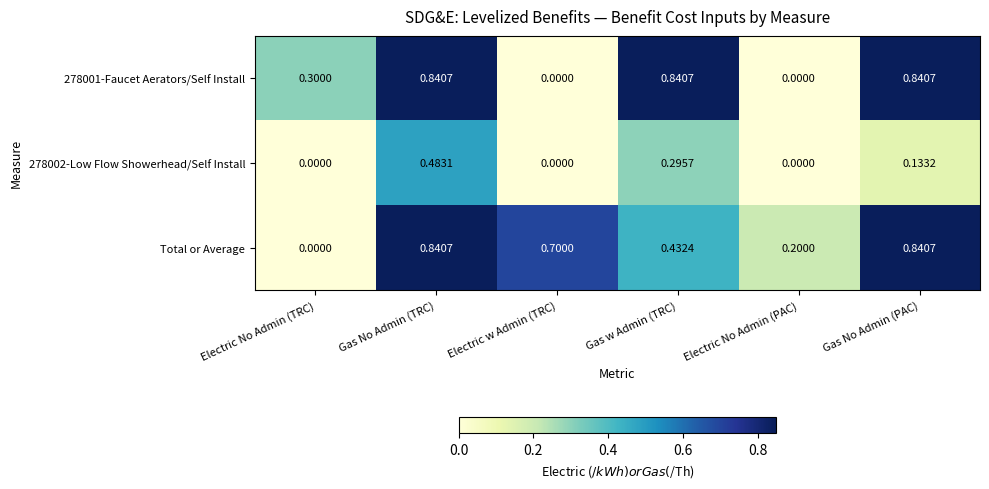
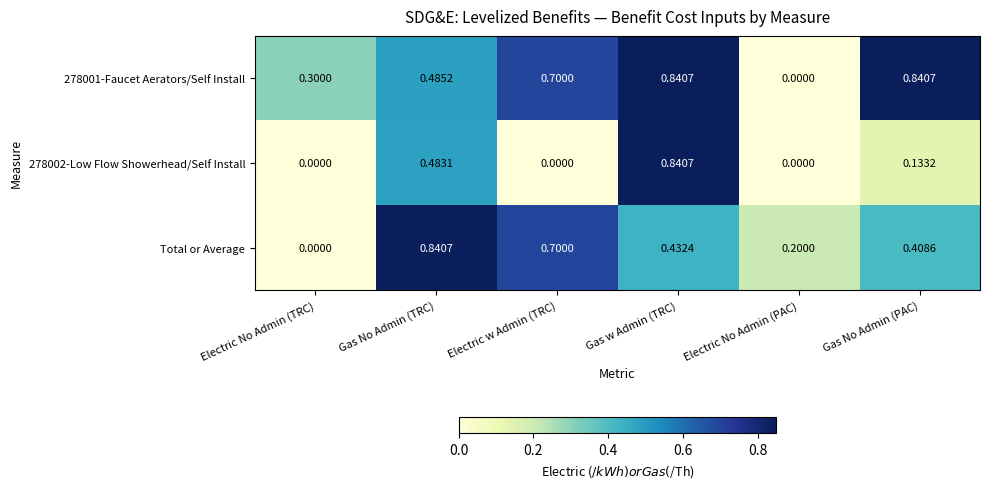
  {
    "278001-Faucet Aerators/Self Install": {
      "Electric No Admin (TRC)": 0.3000,
-     "Gas No Admin (TRC)": 0.8407,
-     "Electric w Admin (TRC)": 0.0000,
+     "Gas No Admin (TRC)": 0.4852,
+     "Electric w Admin (TRC)": 0.7000,
      "Gas w Admin (TRC)": 0.8407,
      "Electric No Admin (PAC)": 0.0000,
      "Gas No Admin (PAC)": 0.8407
    },
    "278002-Low Flow Showerhead/Self Install": {
      "Electric No Admin (TRC)": 0.0000,
      "Gas No Admin (TRC)": 0.4831,
      "Electric w Admin (TRC)": 0.0000,
-     "Gas w Admin (TRC)": 0.2957,
+     "Gas w Admin (TRC)": 0.8407,
      "Electric No Admin (PAC)": 0.0000,
      "Gas No Admin (PAC)": 0.1332
    },
    "Total or Average": {
      "Electric No Admin (TRC)": 0.0000,
      "Gas No Admin (TRC)": 0.8407,
      "Electric w Admin (TRC)": 0.7000,
      "Gas w Admin (TRC)": 0.4324,
      "Electric No Admin (PAC)": 0.2000,
-     "Gas No Admin (PAC)": 0.8407
+     "Gas No Admin (PAC)": 0.4086
    }
  }
